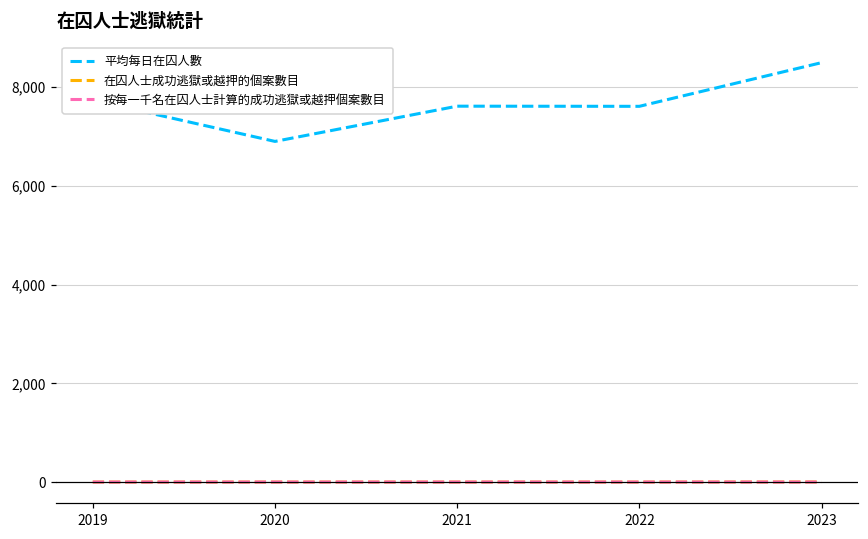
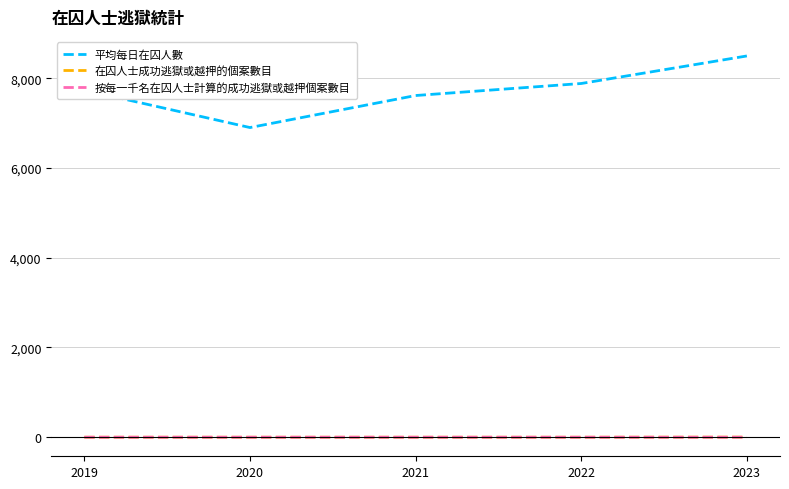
  {
    "平均每日在囚人數": {
      "2020": "6,900",
      "2021": "7,600",
-     "2022": "7,600",
+     "2022": "7,900",
      "2023": "8,500"
    },
    "按每一千名在囚人士計算的成功逃獄或越押個案數目": {
      "2019": "0",
      "2020": "0",
      "2021": "0",
      "2022": "0",
      "2023": "0"
    }
  }
